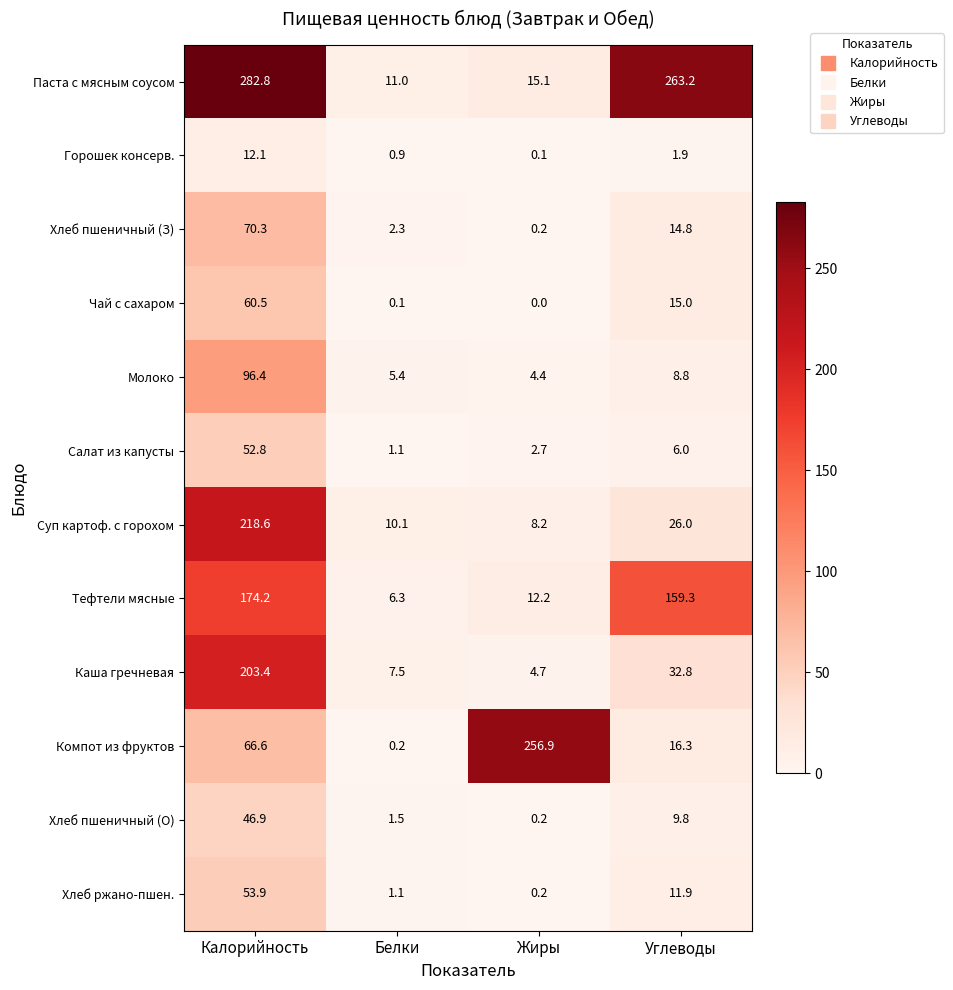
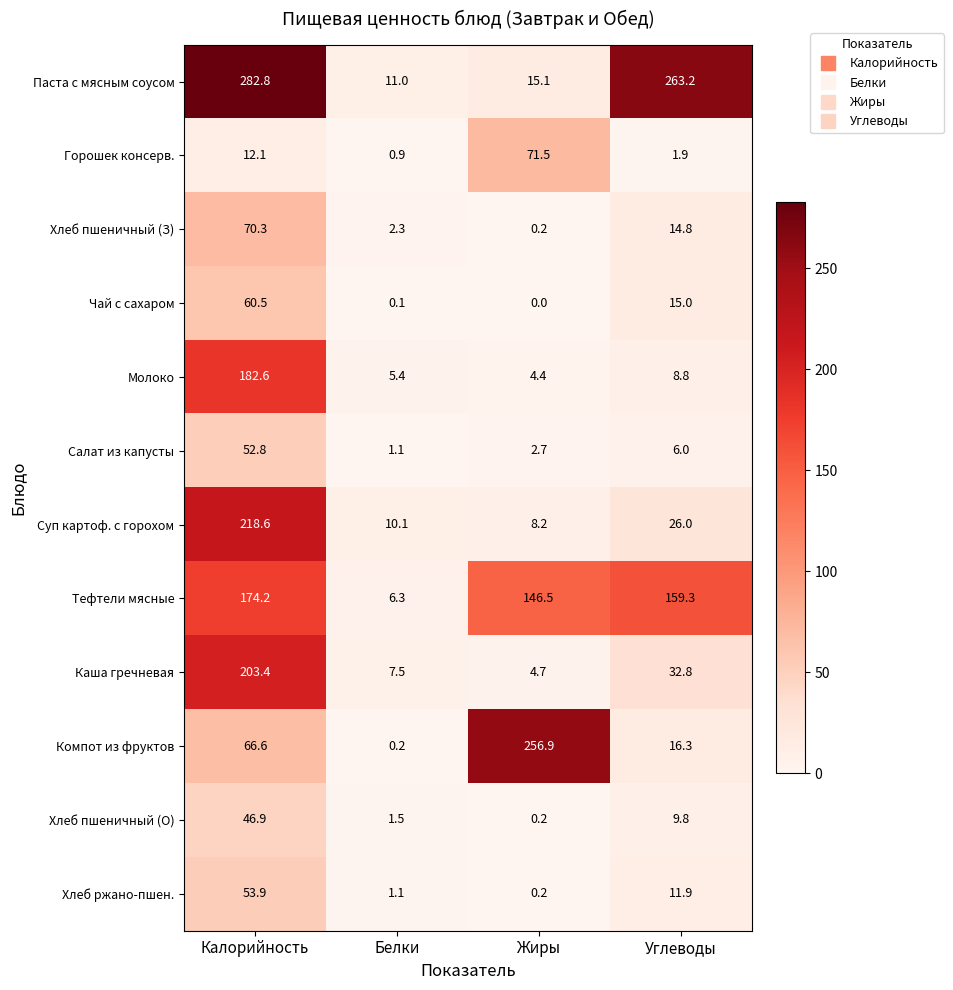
  {
    "Паста с мясным соусом": {
      "Калорийность": 282.8,
      "Белки": 11.0,
      "Жиры": 15.1,
      "Углеводы": 263.2
    },
    "Горошек консерв.": {
      "Калорийность": 12.1,
      "Белки": 0.9,
-     "Жиры": 0.1,
+     "Жиры": 71.5,
      "Углеводы": 1.9
    },
    "Хлеб пшеничный (З)": {
      "Калорийность": 70.3,
      "Белки": 2.3,
      "Жиры": 0.2,
      "Углеводы": 14.8
    },
    "Чай с сахаром": {
      "Калорийность": 60.5,
      "Белки": 0.1,
      "Жиры": 0.0,
      "Углеводы": 15.0
    },
    "Молоко": {
-     "Калорийность": 96.4,
+     "Калорийность": 182.6,
      "Белки": 5.4,
      "Жиры": 4.4,
      "Углеводы": 8.8
    },
    "Салат из капусты": {
      "Калорийность": 52.8,
      "Белки": 1.1,
      "Жиры": 2.7,
      "Углеводы": 6.0
    },
    "Суп картоф. с горохом": {
      "Калорийность": 218.6,
      "Белки": 10.1,
      "Жиры": 8.2,
      "Углеводы": 26.0
    },
    "Тефтели мясные": {
      "Калорийность": 174.2,
      "Белки": 6.3,
-     "Жиры": 12.2,
+     "Жиры": 146.5,
      "Углеводы": 159.3
    },
    "Каша гречневая": {
      "Калорийность": 203.4,
      "Белки": 7.5,
      "Жиры": 4.7,
      "Углеводы": 32.8
    },
    "Компот из фруктов": {
      "Калорийность": 66.6,
      "Белки": 0.2,
      "Жиры": 256.9,
      "Углеводы": 16.3
    },
    "Хлеб пшеничный (О)": {
      "Калорийность": 46.9,
      "Белки": 1.5,
      "Жиры": 0.2,
      "Углеводы": 9.8
    },
    "Хлеб ржано-пшен.": {
      "Калорийность": 53.9,
      "Белки": 1.1,
      "Жиры": 0.2,
      "Углеводы": 11.9
    }
  }
